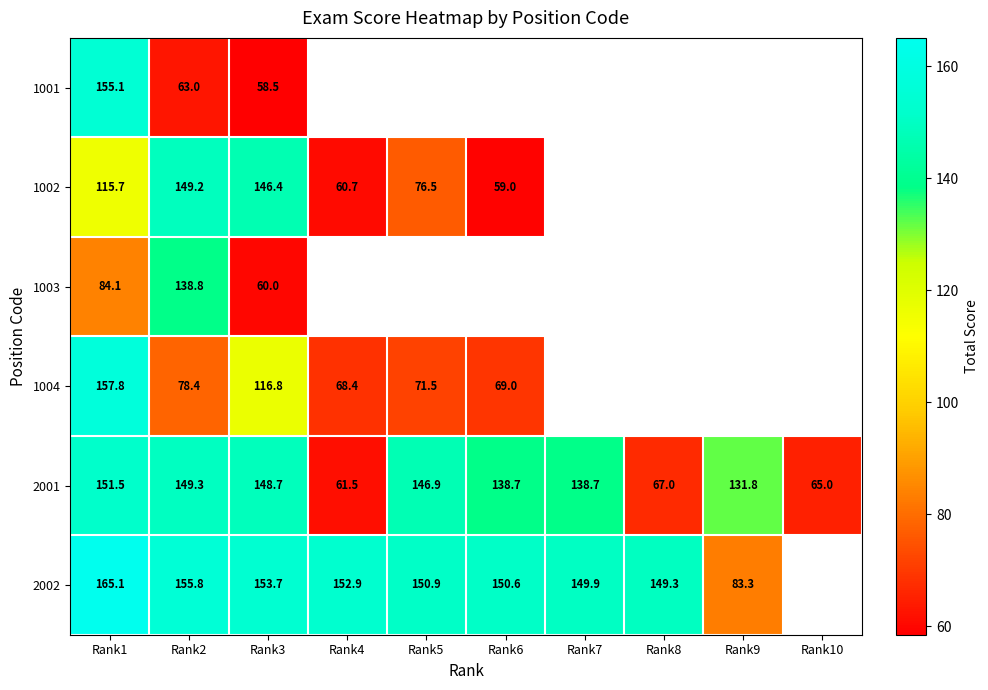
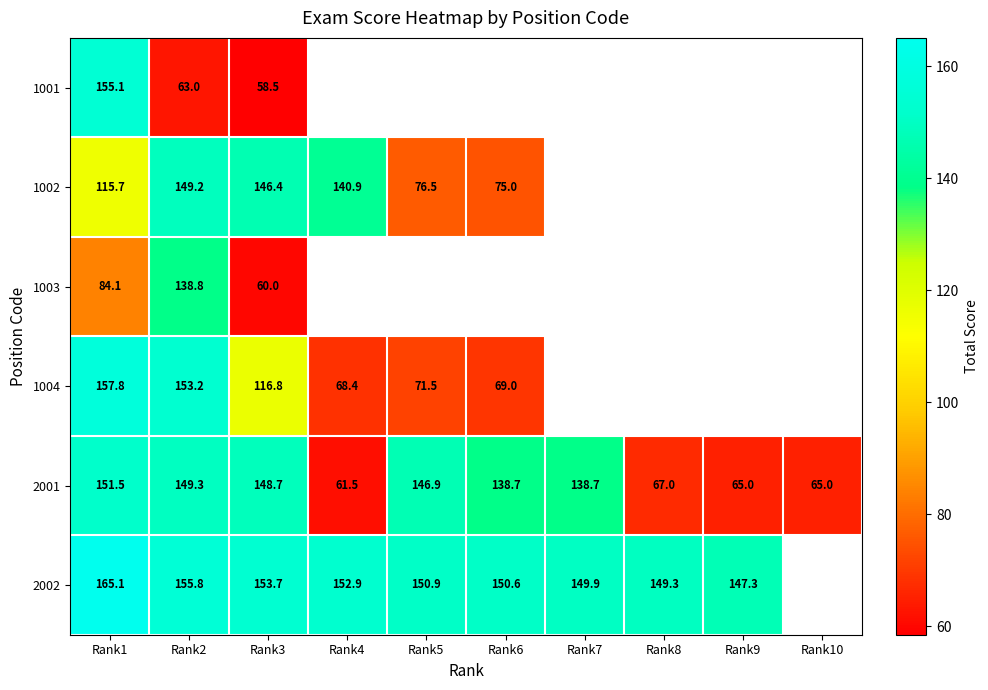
  {
    "1001": {
      "Rank1": 155.1,
      "Rank2": 63.0,
      "Rank3": 58.5
    },
    "1002": {
      "Rank1": 115.7,
      "Rank2": 149.2,
      "Rank3": 146.4,
-     "Rank4": 60.7,
+     "Rank4": 140.9,
      "Rank5": 76.5,
-     "Rank6": 59.0
+     "Rank6": 75.0
    },
    "1003": {
      "Rank1": 84.1,
      "Rank2": 138.8,
      "Rank3": 60.0
    },
    "1004": {
      "Rank1": 157.8,
-     "Rank2": 78.4,
+     "Rank2": 153.2,
      "Rank3": 116.8,
      "Rank4": 68.4,
      "Rank5": 71.5,
      "Rank6": 69.0
    },
    "2001": {
      "Rank1": 151.5,
      "Rank2": 149.3,
      "Rank3": 148.7,
      "Rank4": 61.5,
      "Rank5": 146.9,
      "Rank6": 138.7,
      "Rank7": 138.7,
      "Rank8": 67.0,
-     "Rank9": 131.8,
+     "Rank9": 65.0,
      "Rank10": 65.0
    },
    "2002": {
      "Rank1": 165.1,
      "Rank2": 155.8,
      "Rank3": 153.7,
      "Rank4": 152.9,
      "Rank5": 150.9,
      "Rank6": 150.6,
      "Rank7": 149.9,
      "Rank8": 149.3,
-     "Rank9": 83.3
+     "Rank9": 147.3
    }
  }
